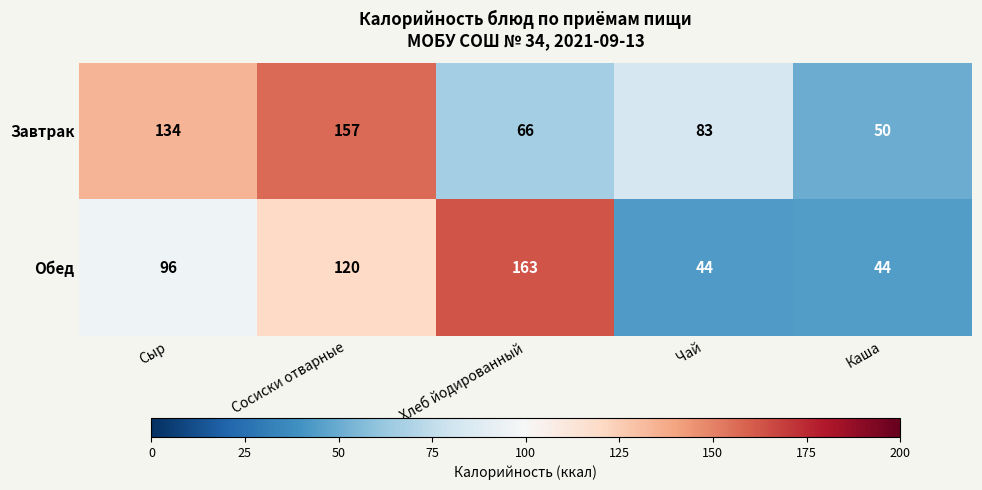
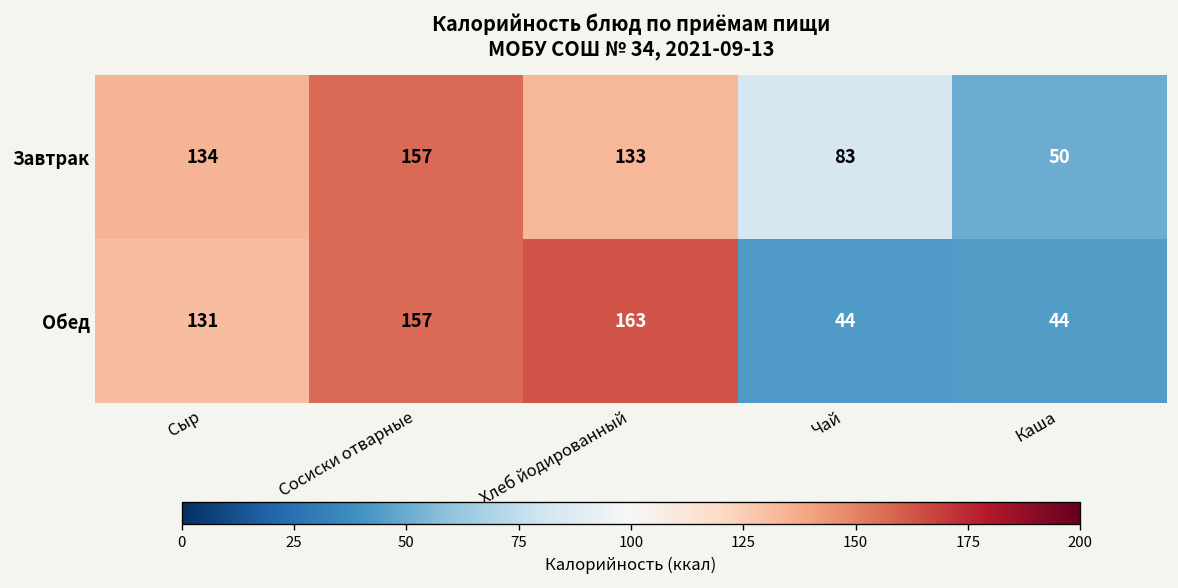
  {
    "Завтрак": {
      "Сыр": 134,
      "Сосиски отварные": 157,
-     "Хлеб йодированный": 66,
+     "Хлеб йодированный": 133,
      "Чай": 83,
      "Каша": 50
    },
    "Обед": {
-     "Сыр": 96,
-     "Сосиски отварные": 120,
+     "Сыр": 131,
+     "Сосиски отварные": 157,
      "Хлеб йодированный": 163,
      "Чай": 44,
      "Каша": 44
    }
  }
